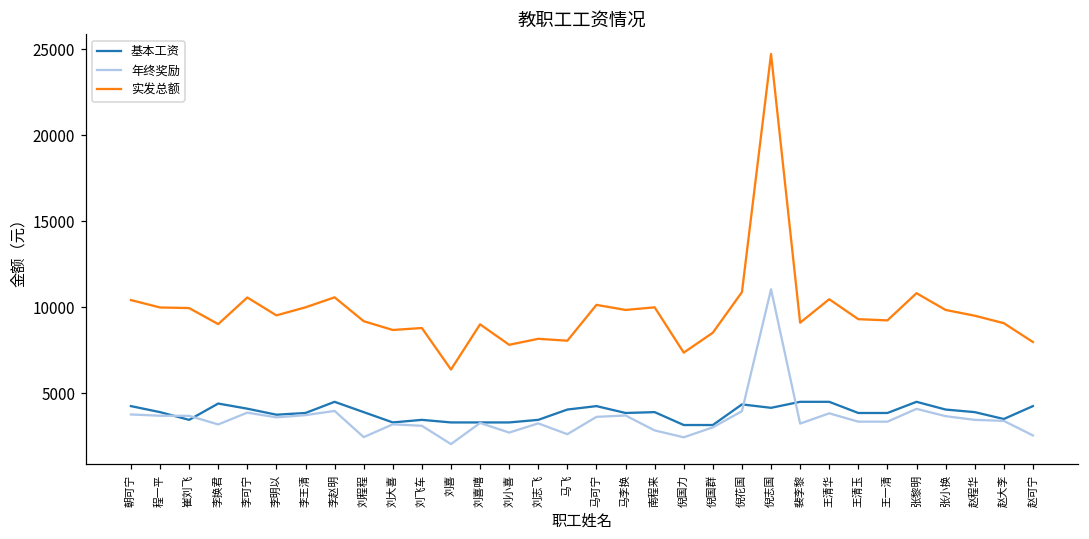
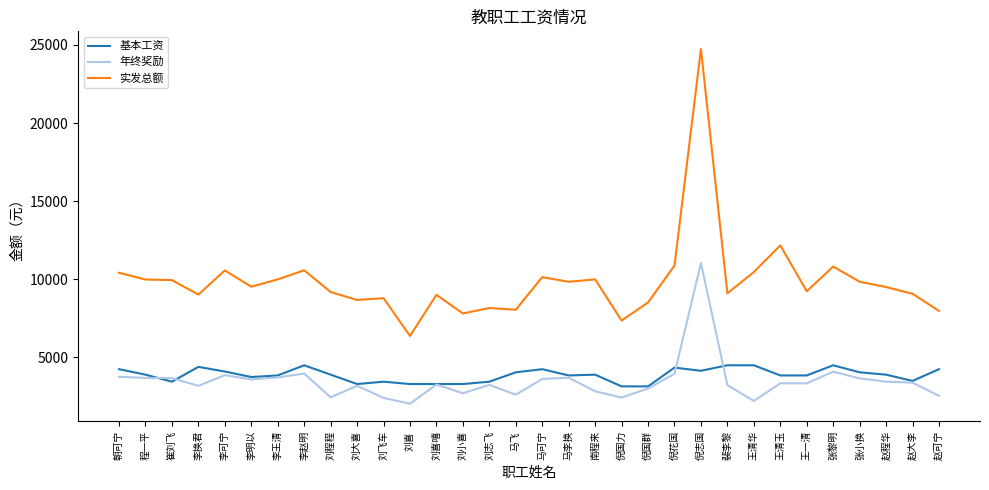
  {
    "基本工资": {
      "朝可宁": 4300,
      "程一平": 3900,
      "崔刘飞": 3500,
      "李换君": 4400,
      "李可宁": 4100,
      "李赵明": 4500,
      "刘程程": 3900,
      "刘飞车": 3500,
      "刘喜": 3300,
      "刘小喜": 3300,
      "刘志飞": 3500,
      "马飞": 4100,
      "马可宁": 4300,
      "南程来": 3900,
      "倪国力": 3200,
      "倪花国": 4400,
      "倪志国": 4200,
      "裴李黎": 4500,
      "王清华": 4500,
      "王清玉": 3900,
      "王一清": 3900,
      "张黎明": 4500,
      "张小换": 4100,
      "赵程华": 3900,
      "赵可宁": 4300
    },
    "年终奖励": {
      "朝可宁": 3800,
      "程一平": 3700,
      "崔刘飞": 3700,
      "李换君": 3200,
      "李可宁": 3900,
      "李赵明": 4000,
      "刘程程": 2400,
-     "刘飞车": 3100,
+     "刘飞车": 2400,
      "刘喜": 2000,
      "刘小喜": 2700,
      "刘志飞": 3200,
      "马飞": 2600,
      "马可宁": 3600,
      "南程来": 2800,
      "倪国力": 2400,
      "倪花国": 4000,
      "倪志国": 11000,
      "裴李黎": 3200,
-     "王清华": 3800,
+     "王清华": 2200,
      "王清玉": 3300,
      "王一清": 3300,
      "张黎明": 4100,
      "张小换": 3700,
      "赵程华": 3500,
      "赵可宁": 2500
    },
    "实发总额": {
      "朝可宁": 10400,
      "程一平": 10000,
      "崔刘飞": 10000,
      "李换君": 9000,
      "李可宁": 10600,
      "李明以": 9500,
      "李王清": 10000,
      "李赵明": 10600,
      "刘程程": 9200,
      "刘大喜": 8700,
      "刘飞车": 8800,
      "刘喜": 6400,
      "刘喜嘻": 9000,
      "刘小喜": 7800,
      "刘志飞": 8200,
      "马飞": 8100,
      "马可宁": 10100,
      "马李换": 9800,
      "南程来": 10000,
      "倪国力": 7400,
      "倪国群": 8500,
      "倪花国": 10900,
      "倪志国": 24700,
      "裴李黎": 9100,
      "王清华": 10500,
-     "王清玉": 9300,
+     "王清玉": 12200,
      "王一清": 9200,
      "张黎明": 10800,
      "张小换": 9800,
      "赵程华": 9500,
      "赵大李": 9100,
      "赵可宁": 8000
    }
  }
